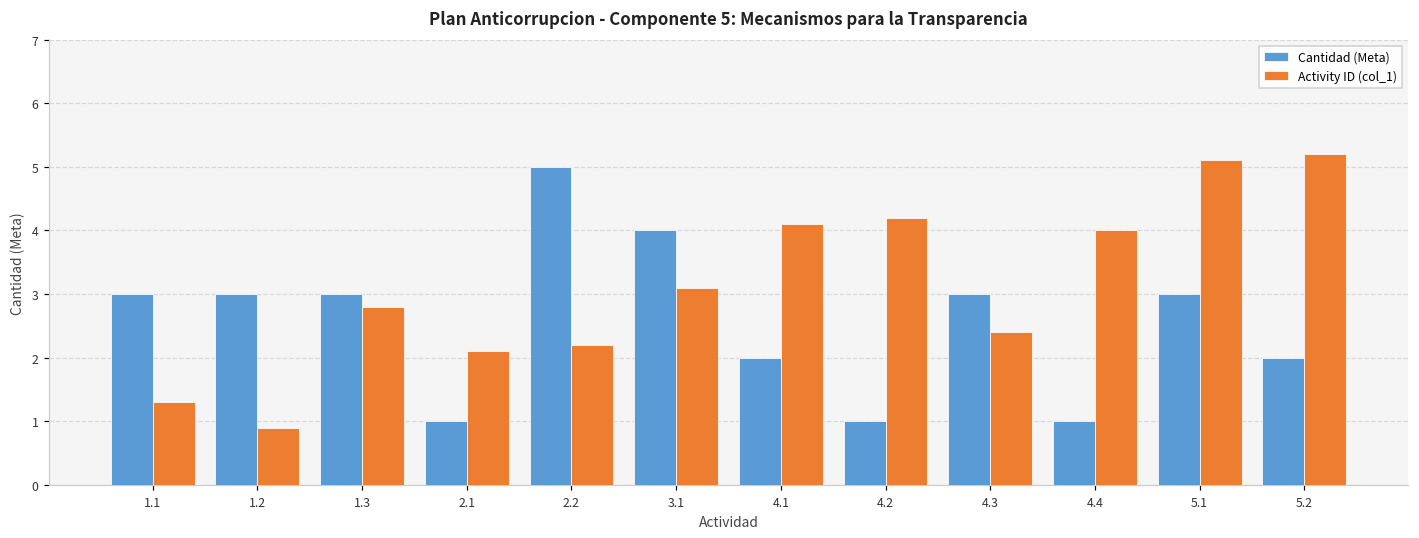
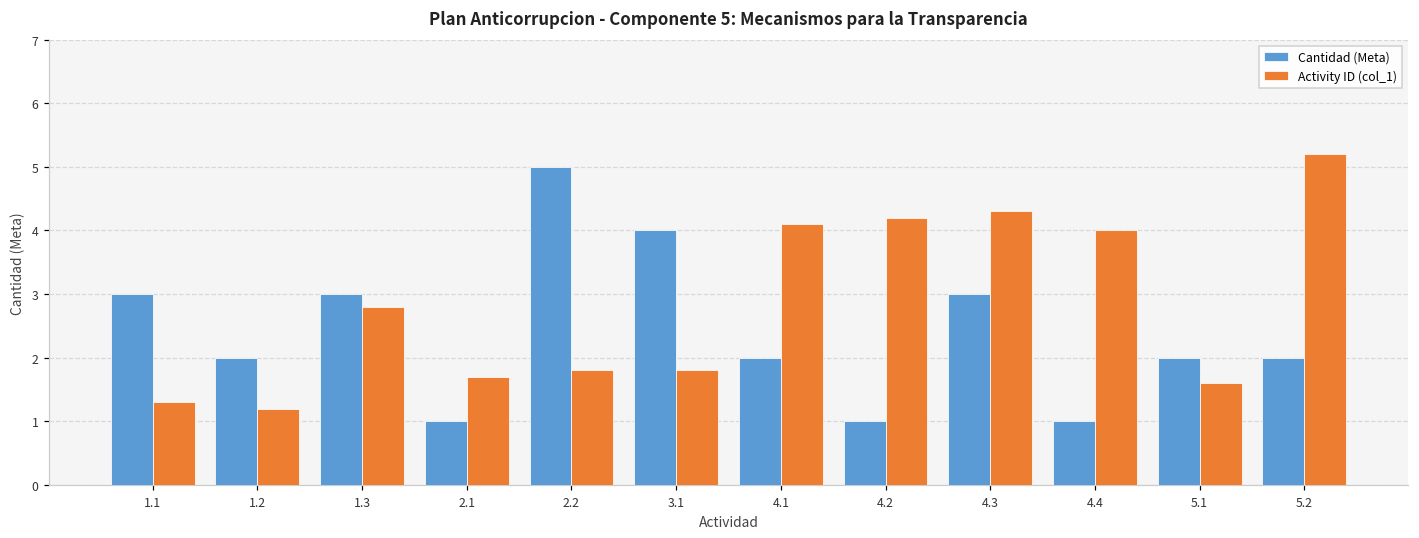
  {
    "Cantidad (Meta)": {
      "1.1": 3,
-     "1.2": 3,
+     "1.2": 2,
      "1.3": 3,
      "2.1": 1,
      "2.2": 5,
      "3.1": 4,
      "4.1": 2,
      "4.2": 1,
      "4.3": 3,
      "4.4": 1,
-     "5.1": 3,
+     "5.1": 2,
      "5.2": 2
    },
    "Activity ID (col_1)": {
      "1.1": 1.3,
-     "1.2": 0.9,
+     "1.2": 1.2,
      "1.3": 2.8,
-     "2.1": 2.1,
-     "2.2": 2.2,
-     "3.1": 3.1,
+     "2.1": 1.7,
+     "2.2": 1.8,
+     "3.1": 1.8,
      "4.1": 4.1,
      "4.2": 4.2,
-     "4.3": 2.4,
+     "4.3": 4.3,
      "4.4": 4.0,
-     "5.1": 5.1,
+     "5.1": 1.6,
      "5.2": 5.2
    }
  }
